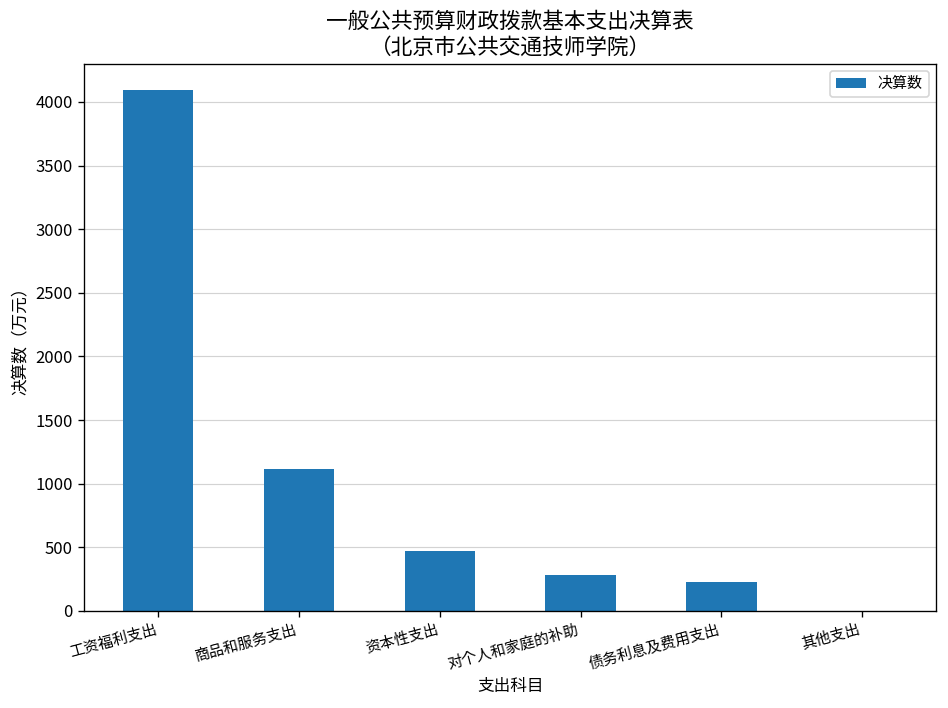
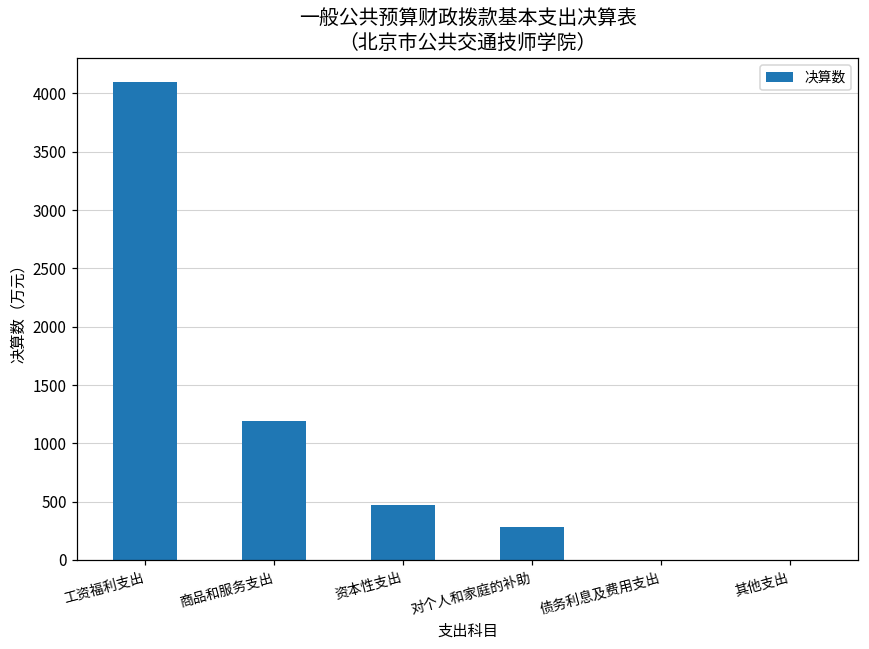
  {
    "工资福利支出": 4100,
-   "商品和服务支出": 1110,
+   "商品和服务支出": 1190,
    "资本性支出": 470,
    "对个人和家庭的补助": 280,
-   "债务利息及费用支出": 230,
+   "债务利息及费用支出": 0,
    "其他支出": 0
  }
